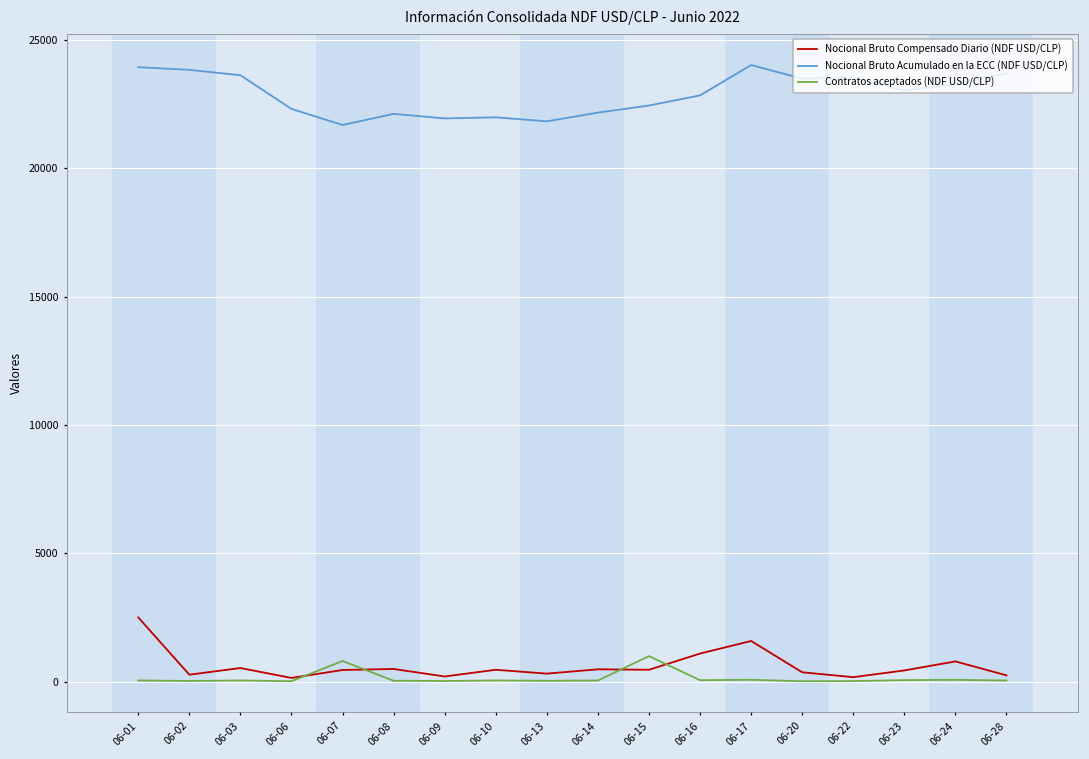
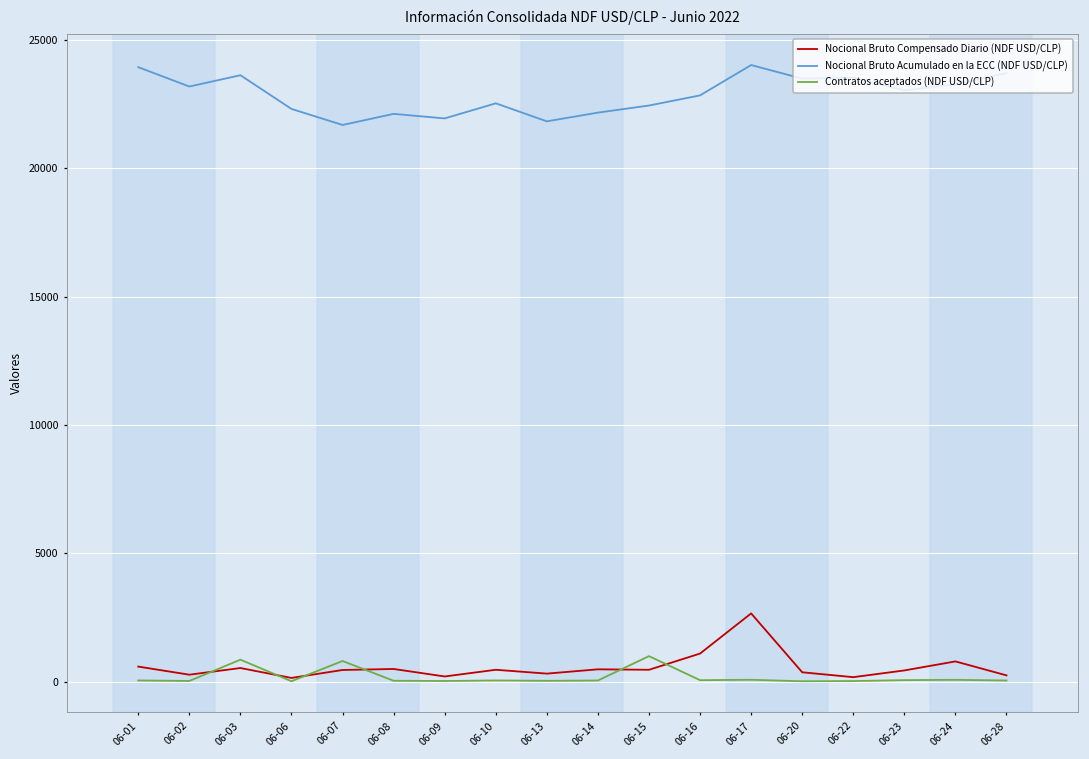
  {
    "Nocional Bruto Compensado Diario (NDF USD/CLP)": {
-     "06-01": 2500,
+     "06-01": 600,
      "06-02": 300,
      "06-03": 500,
      "06-06": 100,
      "06-07": 500,
      "06-08": 500,
      "06-09": 200,
      "06-10": 500,
      "06-13": 300,
      "06-14": 500,
      "06-15": 500,
      "06-16": 1100,
-     "06-17": 1600,
+     "06-17": 2700,
      "06-20": 400,
      "06-22": 200,
      "06-23": 400,
      "06-24": 800,
      "06-28": 200
    },
    "Nocional Bruto Acumulado en la ECC (NDF USD/CLP)": {
      "06-01": 23900,
-     "06-02": 23800,
+     "06-02": 23200,
      "06-03": 23600,
      "06-06": 22300,
      "06-07": 21700,
      "06-08": 22100,
      "06-09": 21900,
-     "06-10": 22000,
+     "06-10": 22500,
      "06-13": 21800,
      "06-14": 22200,
      "06-15": 22500,
      "06-16": 22800,
      "06-17": 24000,
      "06-23": 23000
    },
    "Contratos aceptados (NDF USD/CLP)": {
      "06-01": 0,
      "06-02": 0,
-     "06-03": 0,
+     "06-03": 900,
      "06-06": 0,
      "06-07": 800,
      "06-08": 0,
      "06-09": 0,
      "06-10": 0,
      "06-13": 0,
      "06-14": 0,
      "06-15": 1000,
      "06-16": 100,
      "06-17": 100,
      "06-20": 0,
      "06-22": 0,
      "06-23": 100,
      "06-24": 100,
      "06-28": 0
    }
  }
